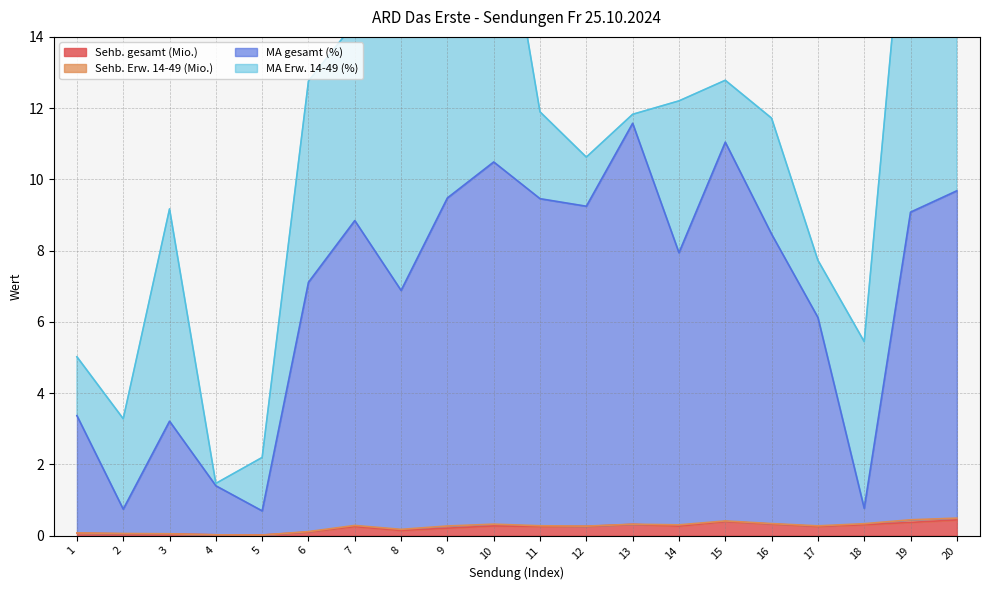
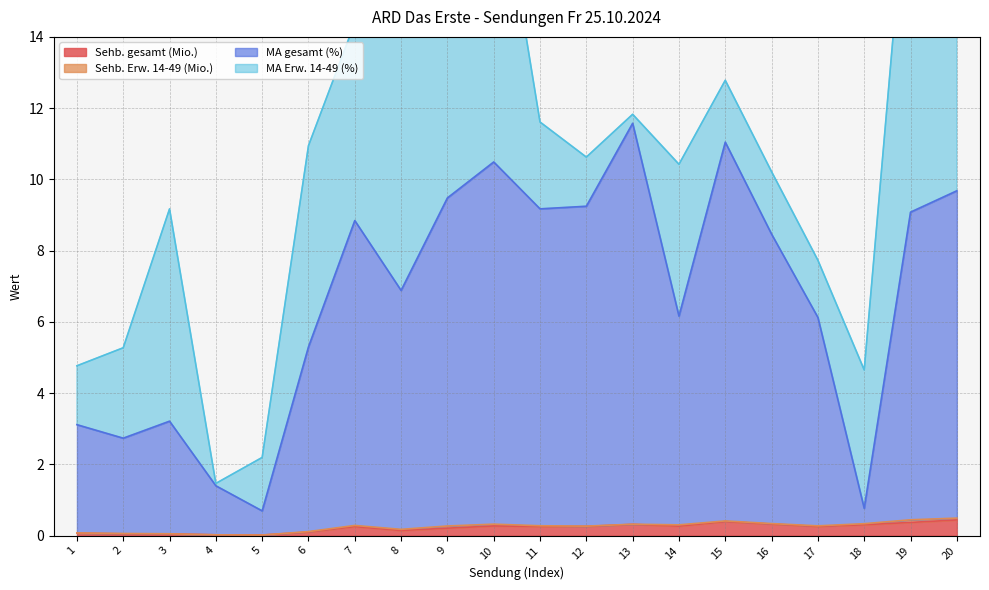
  {
    "MA gesamt (%)": {
-     "1": 3.3,
-     "2": 0.7,
+     "1": 3.0,
+     "2": 2.7,
      "3": 3.2,
      "5": 0.7,
-     "6": 7.0,
+     "6": 5.2,
      "7": 8.6,
      "8": 6.7,
      "9": 9.2,
      "10": 10.2,
-     "11": 9.2,
+     "11": 8.9,
      "12": 9.0,
      "13": 11.3,
-     "14": 7.6,
+     "14": 5.9,
      "15": 10.6,
      "16": 8.1,
      "17": 5.9,
      "18": 0.4,
      "19": 8.6,
      "20": 9.2
    },
    "MA Erw. 14-49 (%)": {
      "1": 1.7,
      "2": 2.5,
      "3": 6.0,
      "5": 1.5,
      "6": 5.6,
      "11": 2.4,
      "12": 1.4,
      "13": 0.3,
      "14": 4.3,
      "15": 1.7,
-     "16": 3.3,
+     "16": 1.8,
      "17": 1.6,
-     "18": 4.7
+     "18": 3.9
    }
  }
